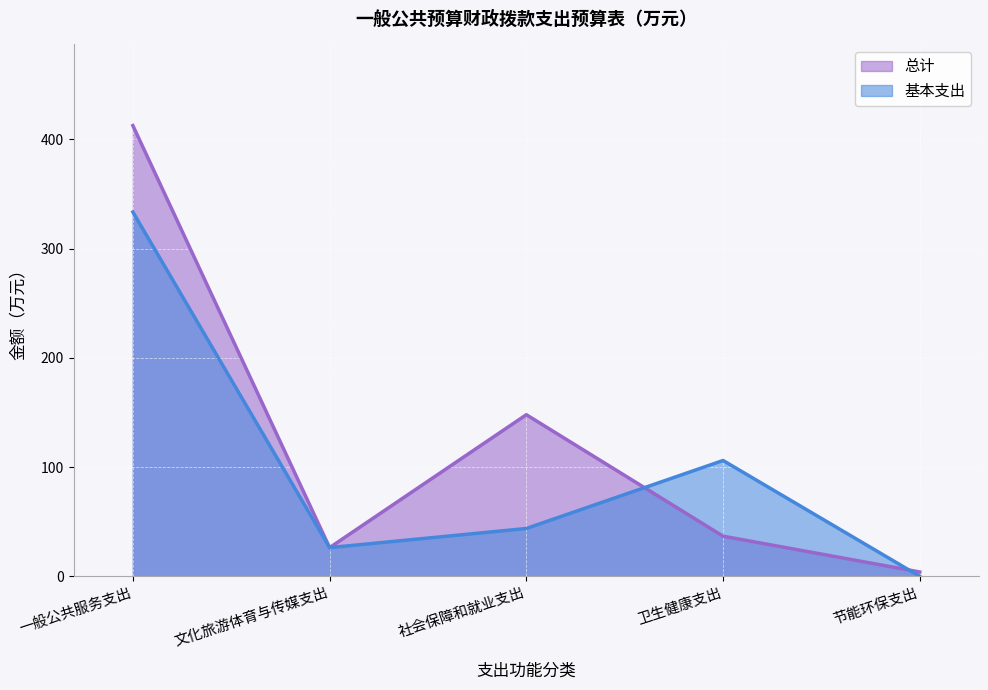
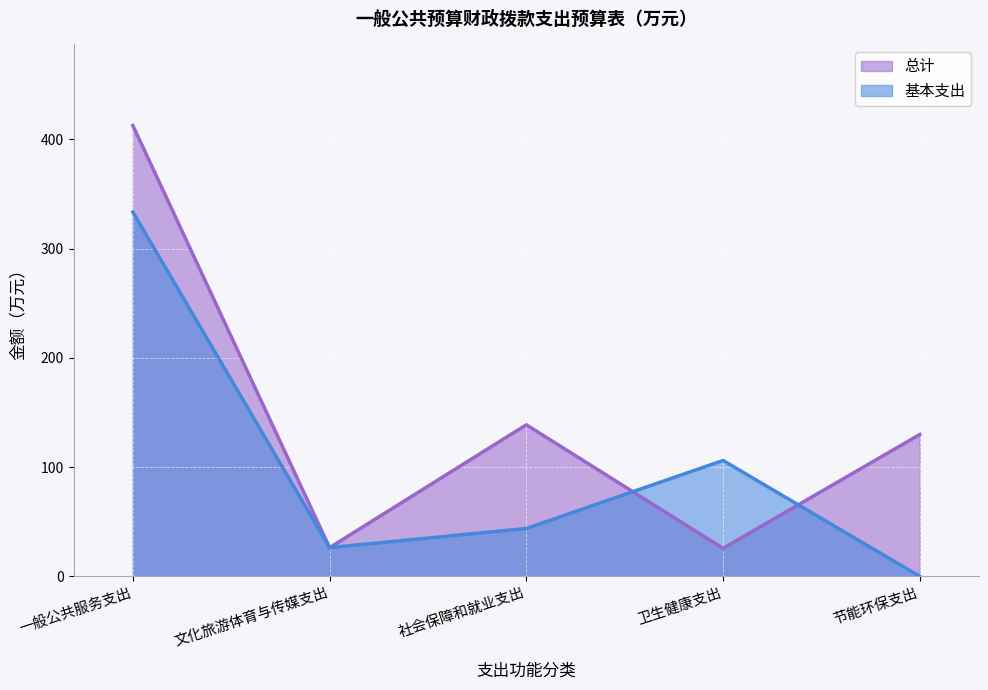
  {
    "总计": {
      "一般公共服务支出": 412,
-     "社会保障和就业支出": 148,
-     "卫生健康支出": 37,
-     "节能环保支出": 4
+     "社会保障和就业支出": 139,
+     "卫生健康支出": 26,
+     "节能环保支出": 130
    },
    "基本支出": {
      "一般公共服务支出": 333,
      "社会保障和就业支出": 44,
      "卫生健康支出": 106,
      "节能环保支出": 0
    }
  }
